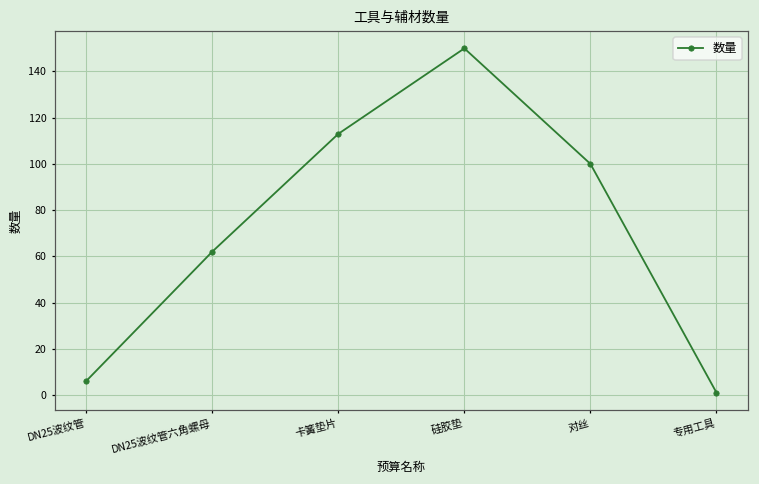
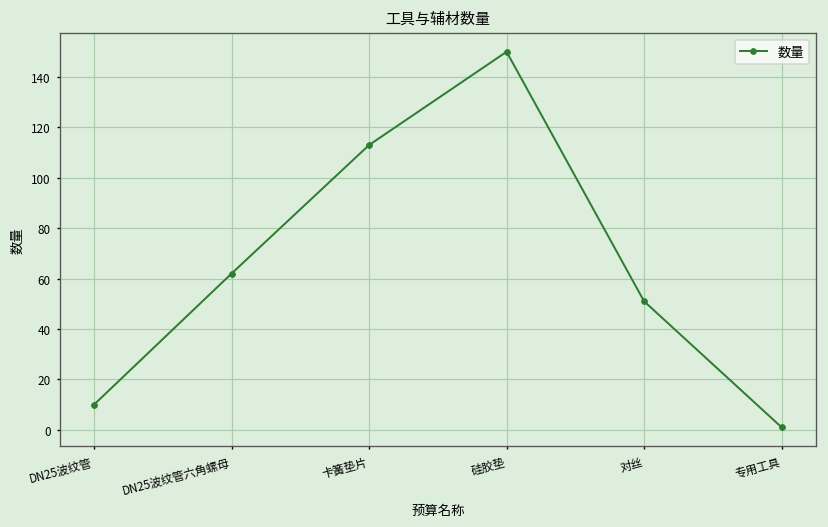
  {
-   "DN25波纹管": 6,
+   "DN25波纹管": 10,
    "DN25波纹管六角螺母": 62,
    "卡簧垫片": 113,
    "硅胶垫": 150,
-   "对丝": 100,
+   "对丝": 51,
    "专用工具": 1
  }
